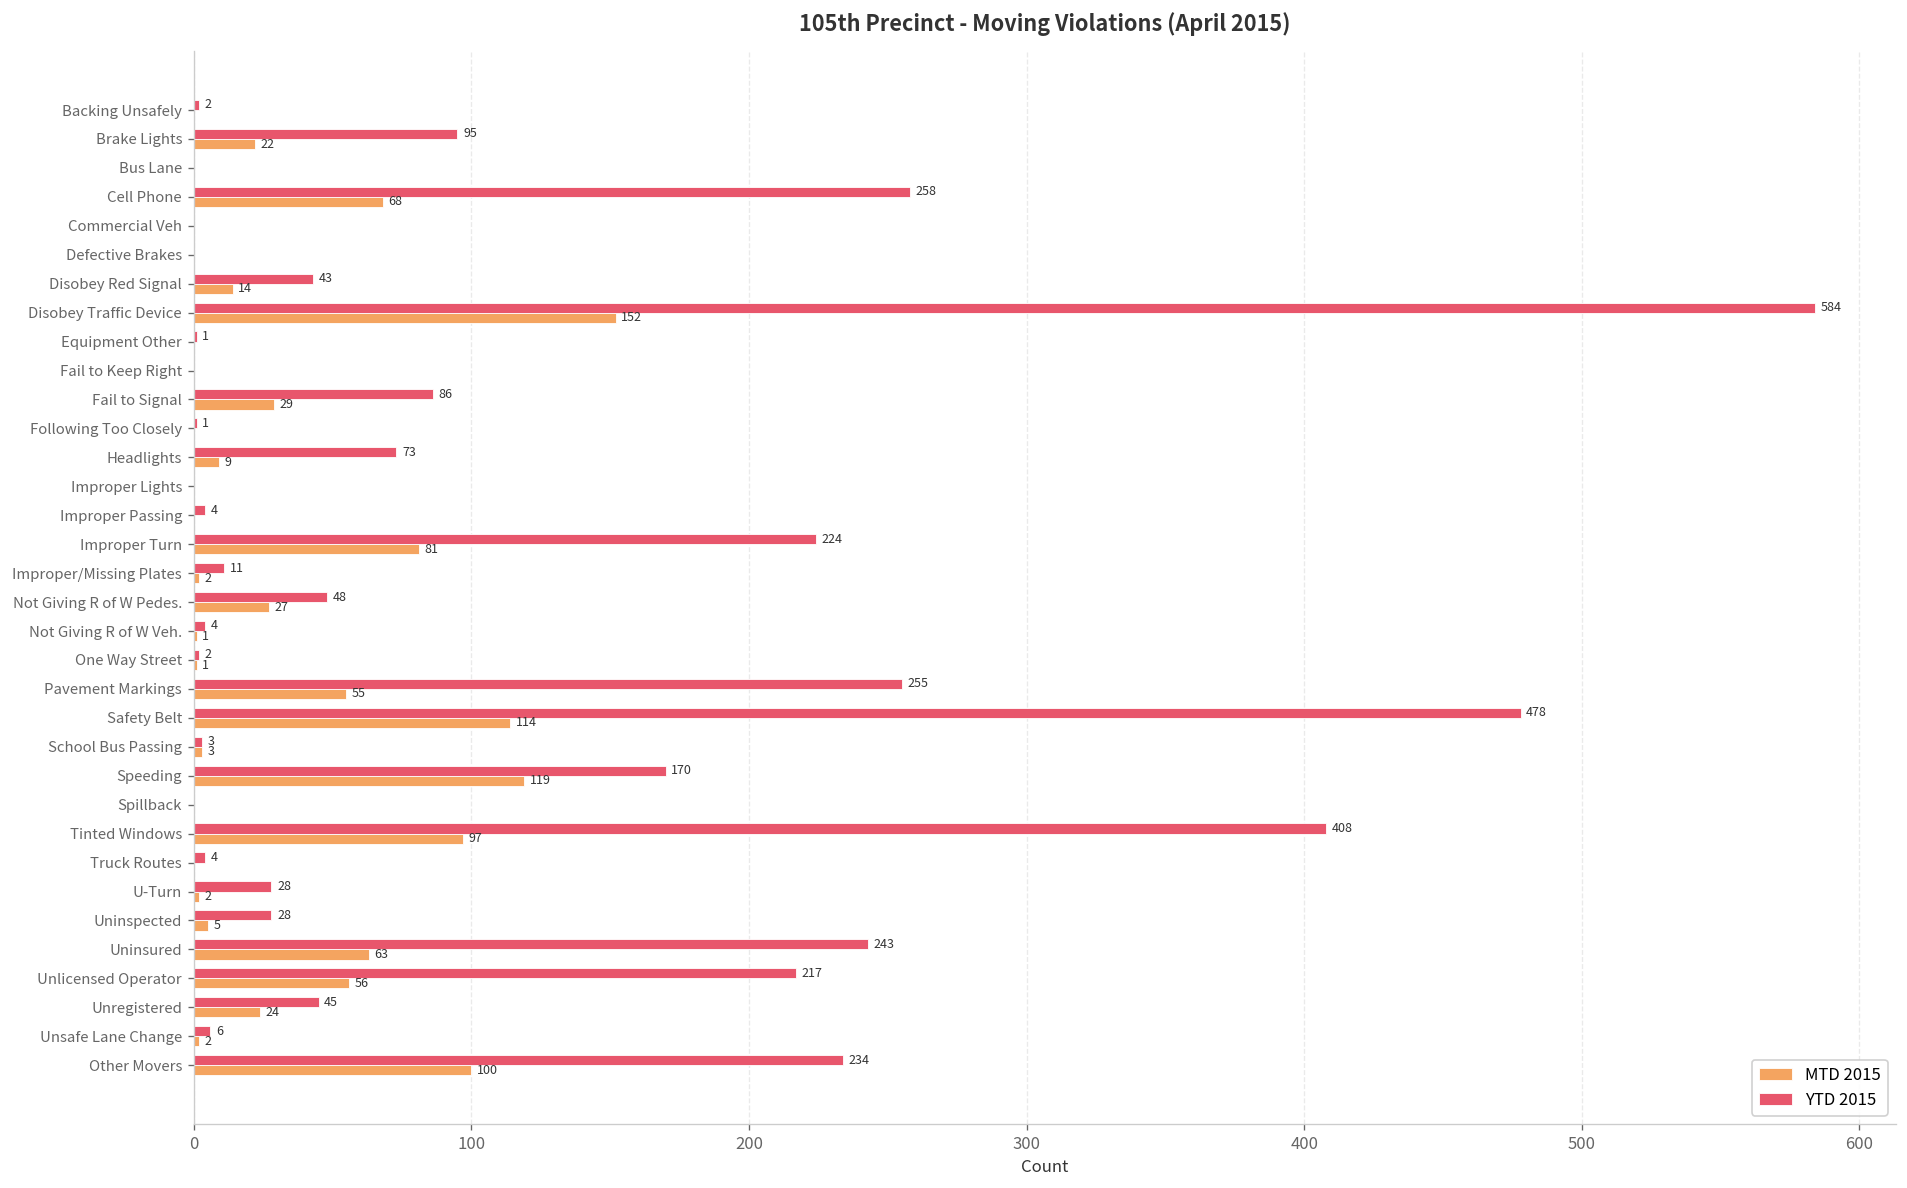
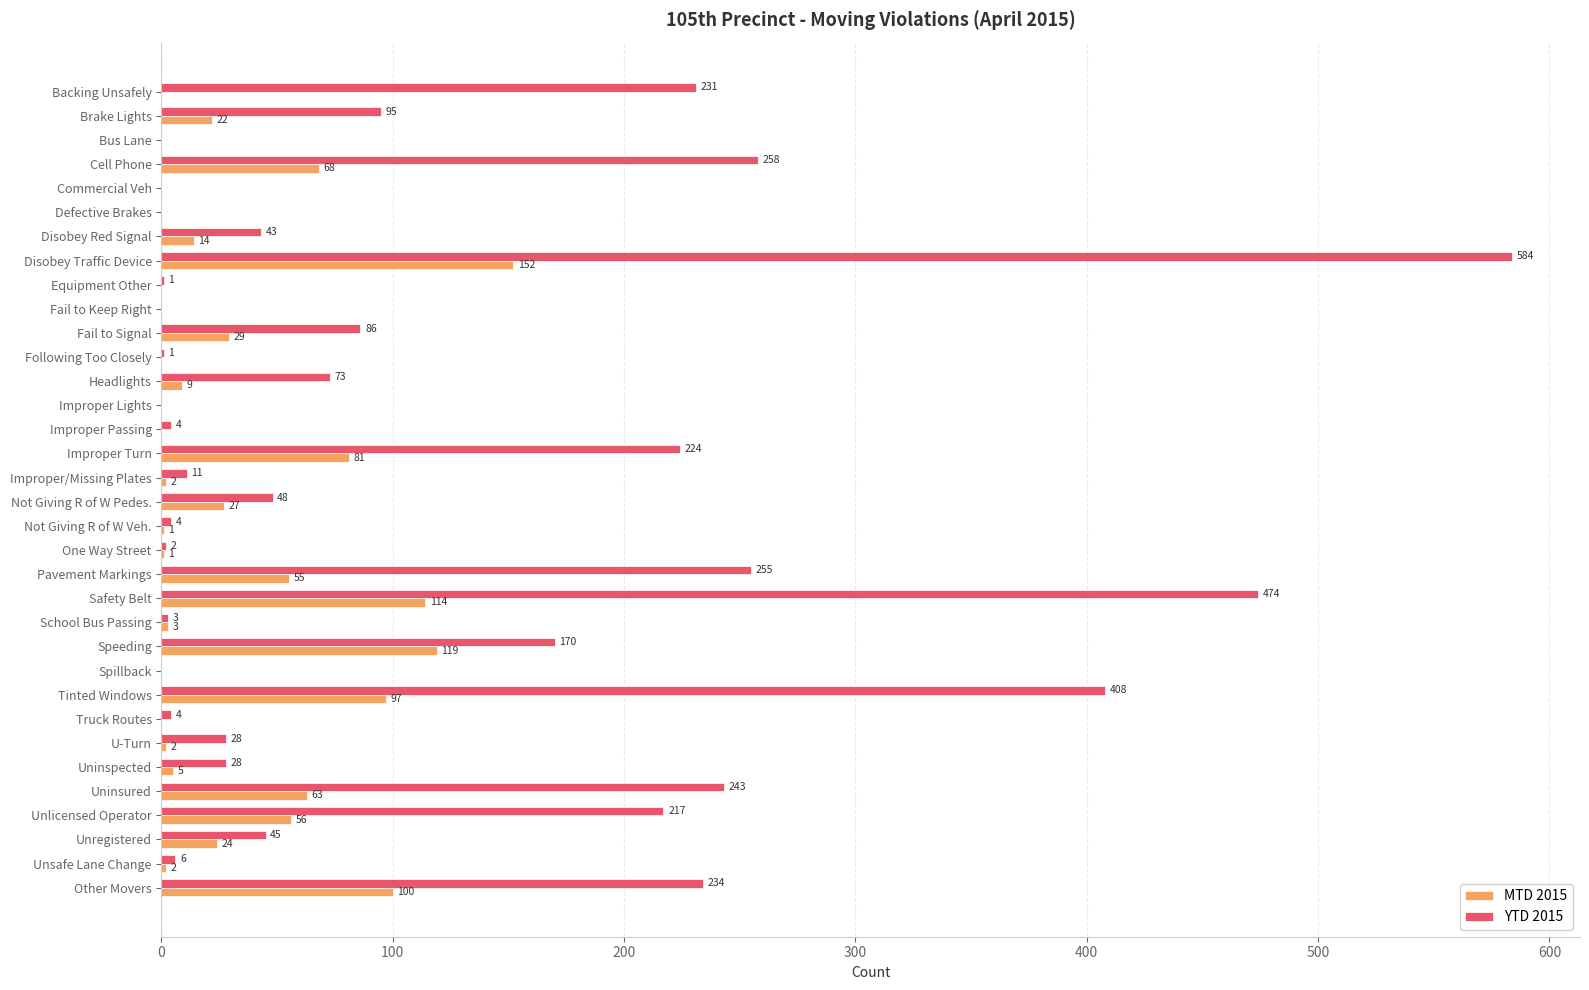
  {
    "MTD 2015": {
      "Brake Lights": 22,
      "Cell Phone": 68,
      "Disobey Red Signal": 14,
      "Disobey Traffic Device": 152,
      "Fail to Signal": 29,
      "Headlights": 9,
      "Improper Turn": 81,
      "Improper/Missing Plates": 2,
      "Not Giving R of W Pedes.": 27,
      "Not Giving R of W Veh.": 1,
      "One Way Street": 1,
      "Pavement Markings": 55,
      "Safety Belt": 114,
      "Speeding": 119,
      "Tinted Windows": 97,
      "U-Turn": 2,
      "Uninspected": 5,
      "Uninsured": 63,
      "Unlicensed Operator": 56,
      "Unregistered": 24,
      "Unsafe Lane Change": 2,
      "Other Movers": 100
    },
    "YTD 2015": {
-     "Backing Unsafely": 2,
+     "Backing Unsafely": 231,
      "Brake Lights": 95,
      "Cell Phone": 258,
      "Disobey Red Signal": 43,
      "Disobey Traffic Device": 584,
      "Equipment Other": 1,
      "Fail to Signal": 86,
      "Following Too Closely": 1,
      "Headlights": 73,
      "Improper Passing": 4,
      "Improper Turn": 224,
      "Improper/Missing Plates": 11,
      "Not Giving R of W Pedes.": 48,
      "Not Giving R of W Veh.": 4,
      "One Way Street": 2,
      "Pavement Markings": 255,
-     "Safety Belt": 478,
+     "Safety Belt": 474,
      "Speeding": 170,
      "Tinted Windows": 408,
      "Truck Routes": 4,
      "U-Turn": 28,
      "Uninspected": 28,
      "Uninsured": 243,
      "Unlicensed Operator": 217,
      "Unregistered": 45,
      "Unsafe Lane Change": 6,
      "Other Movers": 234
    }
  }
